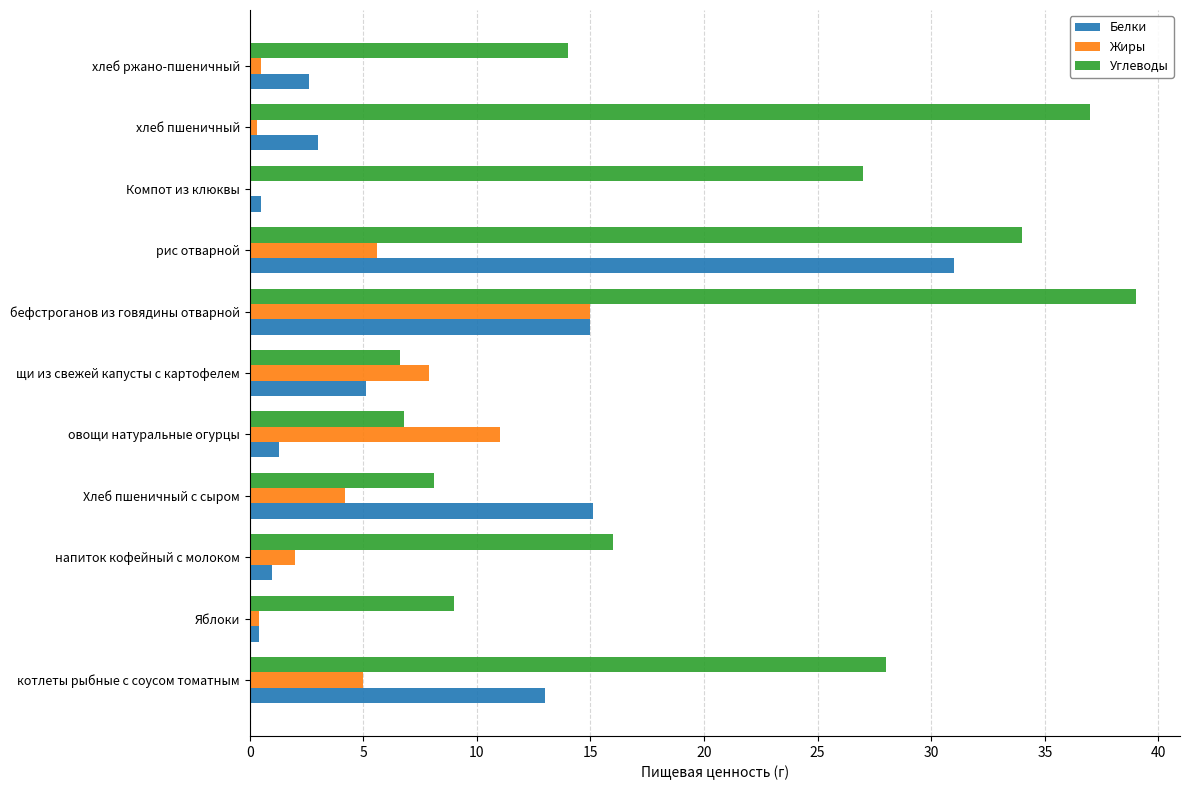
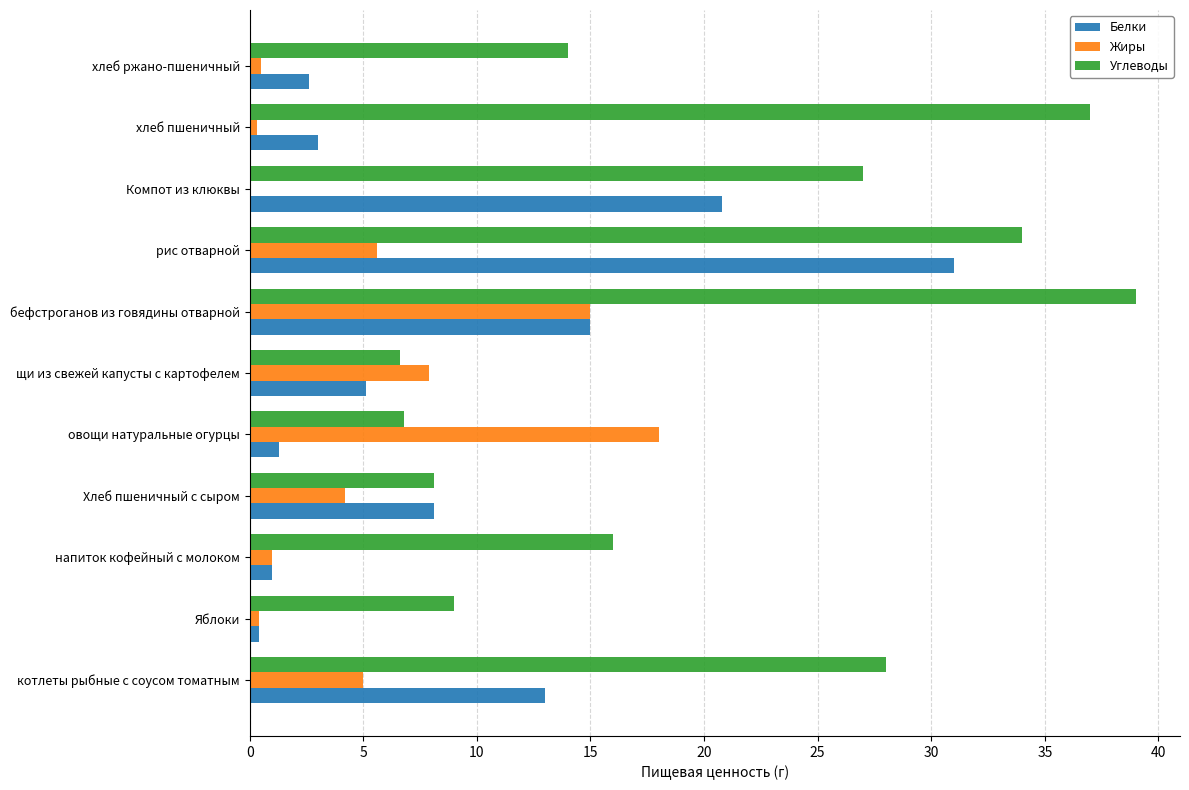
  {
    "Белки": {
      "хлеб ржано-пшеничный": 2.6,
      "хлеб пшеничный": 3.0,
-     "Компот из клюквы": 0.5,
+     "Компот из клюквы": 20.8,
      "рис отварной": 31.0,
      "бефстроганов из говядины отварной": 15.0,
      "щи из свежей капусты с картофелем": 5.1,
      "овощи натуральные огурцы": 1.3,
-     "Хлеб пшеничный с сыром": 15.1,
+     "Хлеб пшеничный с сыром": 8.1,
      "напиток кофейный с молоком": 1.0,
      "Яблоки": 0.4,
      "котлеты рыбные с соусом томатным": 13.0
    },
    "Жиры": {
      "хлеб ржано-пшеничный": 0.5,
      "хлеб пшеничный": 0.3,
      "Компот из клюквы": 0,
      "рис отварной": 5.6,
      "бефстроганов из говядины отварной": 15,
      "щи из свежей капусты с картофелем": 8,
-     "овощи натуральные огурцы": 11,
+     "овощи натуральные огурцы": 18,
      "Хлеб пшеничный с сыром": 4.2,
-     "напиток кофейный с молоком": 2,
+     "напиток кофейный с молоком": 1,
      "Яблоки": 0.4,
      "котлеты рыбные с соусом томатным": 5
    },
    "Углеводы": {
      "хлеб ржано-пшеничный": 14.0,
      "хлеб пшеничный": 37.0,
      "Компот из клюквы": 27.0,
      "рис отварной": 34.0,
      "бефстроганов из говядины отварной": 39.0,
      "щи из свежей капусты с картофелем": 6.6,
      "овощи натуральные огурцы": 6.8,
      "Хлеб пшеничный с сыром": 8.1,
      "напиток кофейный с молоком": 16.0,
      "Яблоки": 9.0,
      "котлеты рыбные с соусом томатным": 28.0
    }
  }
